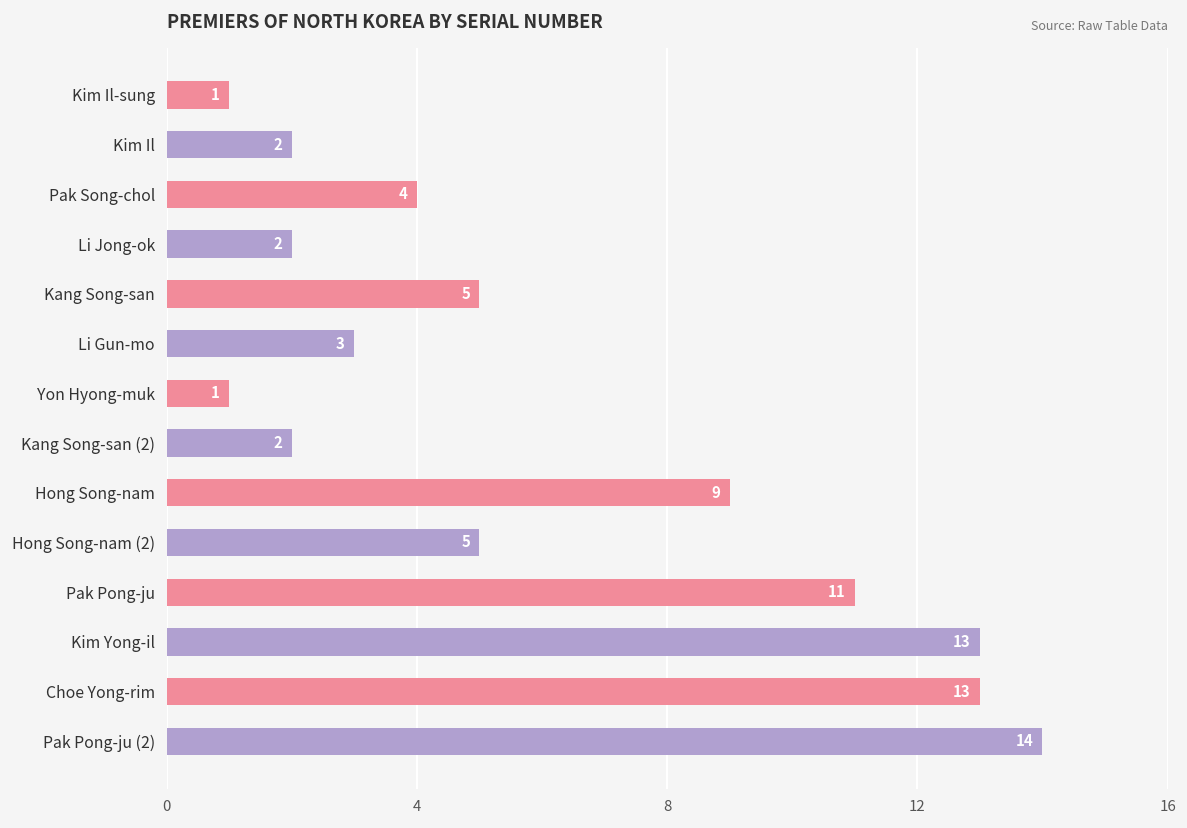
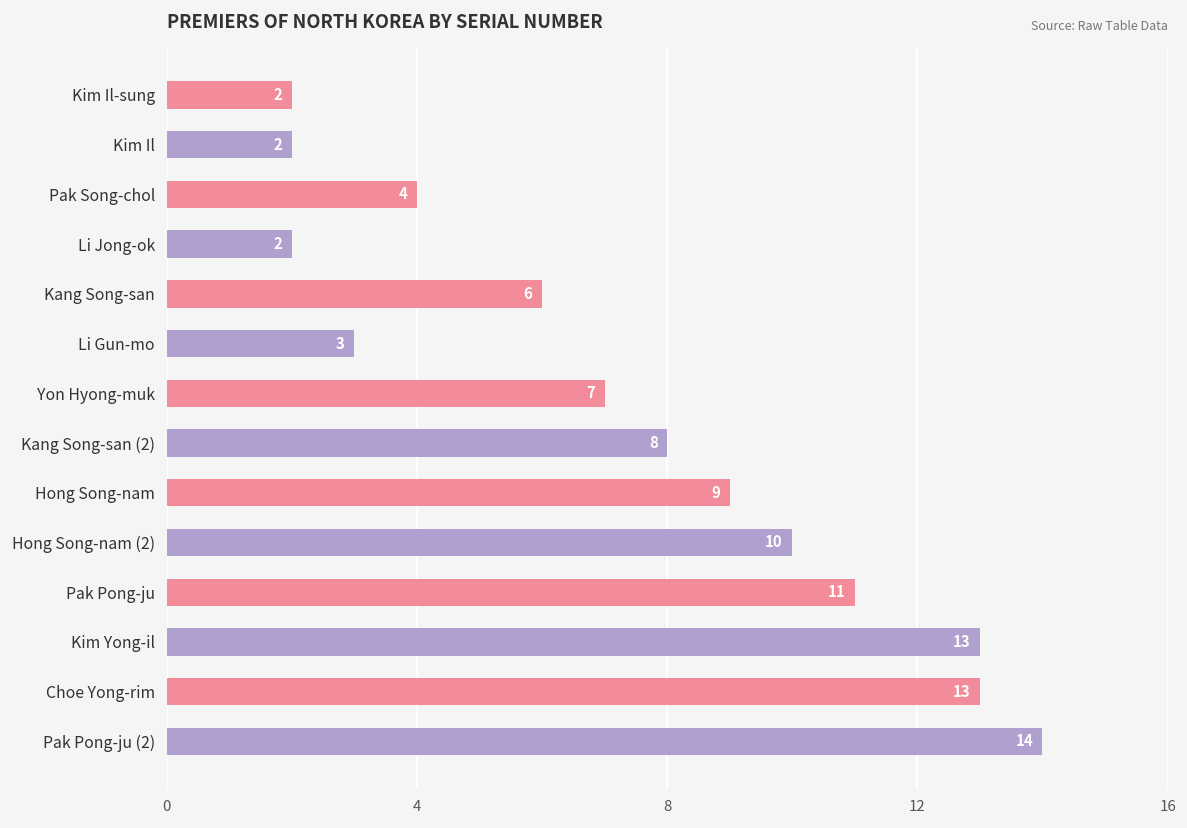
  {
-   "Kim Il-sung": 1,
+   "Kim Il-sung": 2,
    "Kim Il": 2,
    "Pak Song-chol": 4,
    "Li Jong-ok": 2,
-   "Kang Song-san": 5,
+   "Kang Song-san": 6,
    "Li Gun-mo": 3,
-   "Yon Hyong-muk": 1,
-   "Kang Song-san (2)": 2,
+   "Yon Hyong-muk": 7,
+   "Kang Song-san (2)": 8,
    "Hong Song-nam": 9,
-   "Hong Song-nam (2)": 5,
+   "Hong Song-nam (2)": 10,
    "Pak Pong-ju": 11,
    "Kim Yong-il": 13,
    "Choe Yong-rim": 13,
    "Pak Pong-ju (2)": 14
  }
